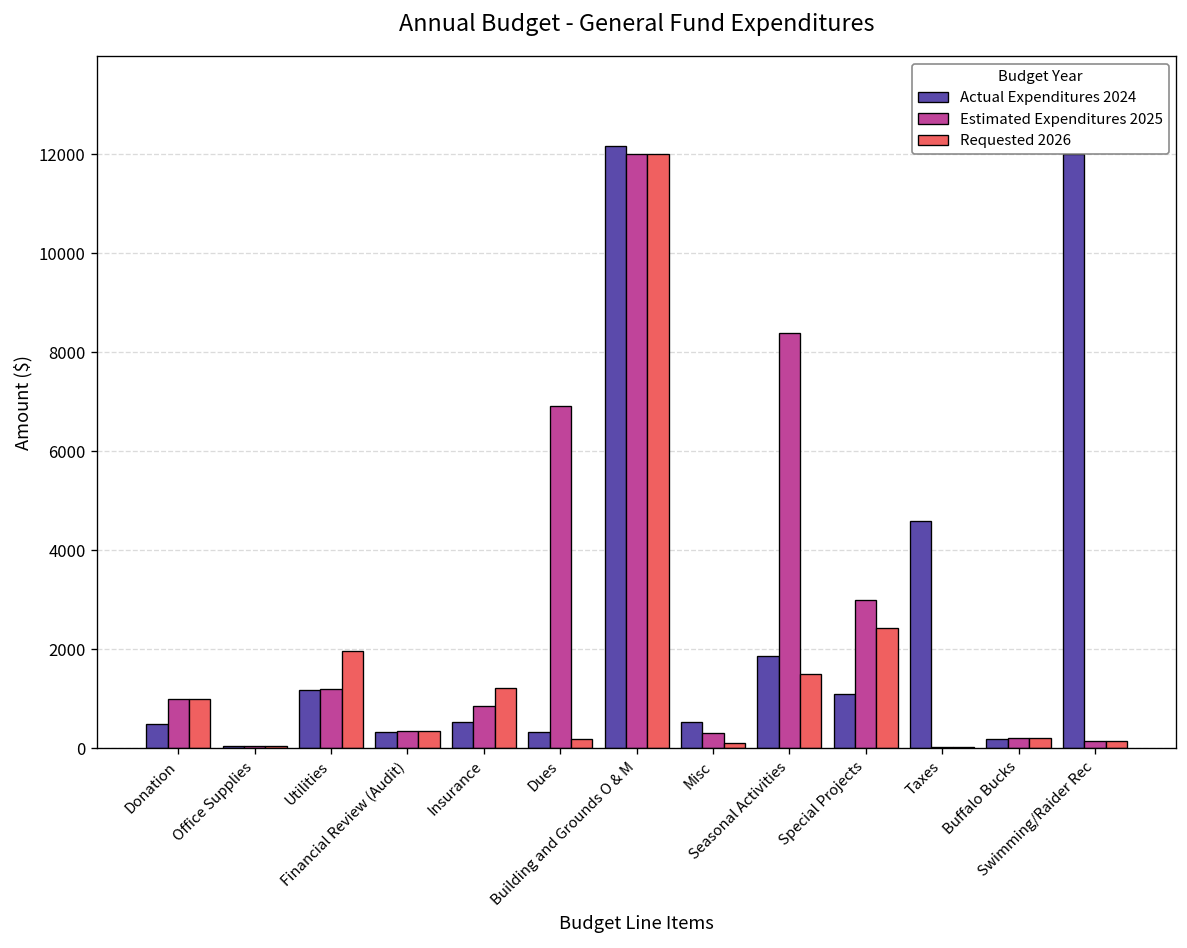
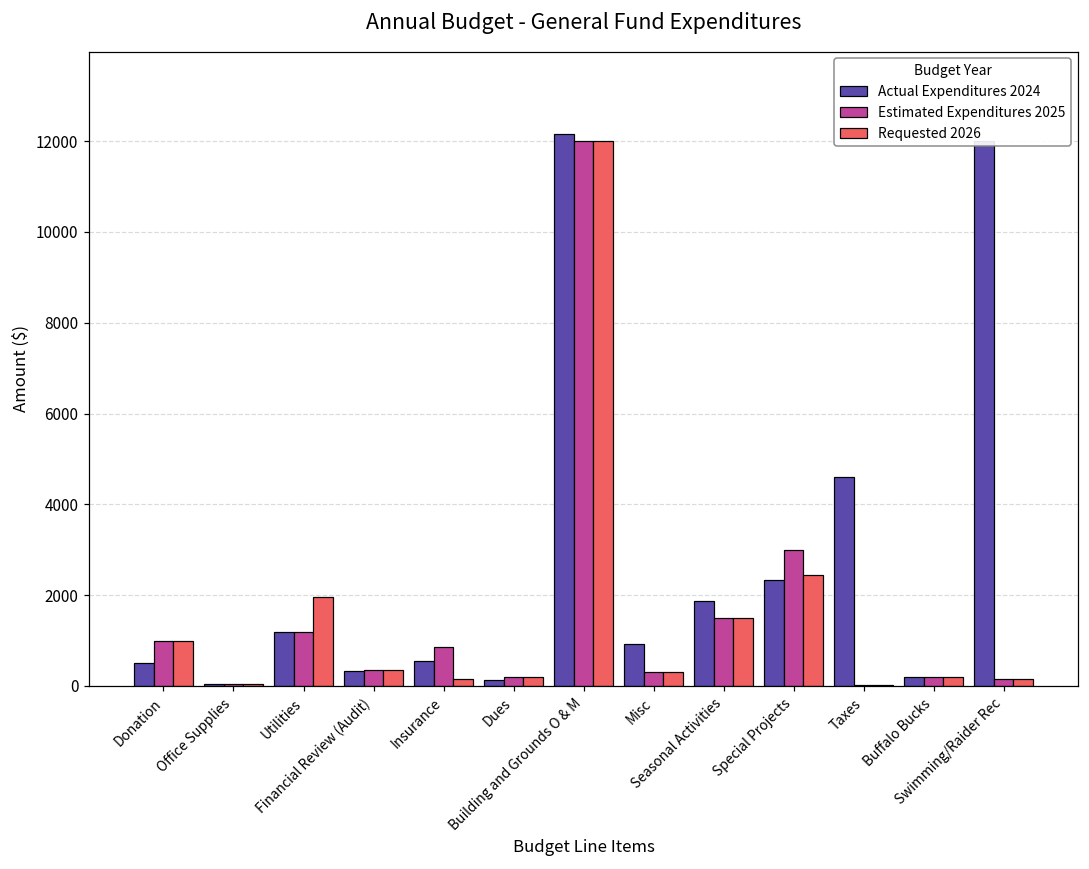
  {
    "Actual Expenditures 2024": {
      "Donation": 500,
      "Utilities": 1200,
      "Financial Review (Audit)": 300,
      "Insurance": 500,
-     "Dues": 300,
+     "Dues": 100,
      "Building and Grounds O & M": 12200,
-     "Misc": 500,
+     "Misc": 900,
      "Seasonal Activities": 1900,
-     "Special Projects": 1100,
+     "Special Projects": 2300,
      "Taxes": 4600,
      "Buffalo Bucks": 200
    },
    "Estimated Expenditures 2025": {
      "Donation": 1000,
      "Utilities": 1200,
      "Financial Review (Audit)": 400,
      "Insurance": 900,
-     "Dues": 6900,
+     "Dues": 200,
      "Building and Grounds O & M": 12000,
      "Misc": 300,
-     "Seasonal Activities": 8400,
+     "Seasonal Activities": 1500,
      "Special Projects": 3000,
      "Buffalo Bucks": 200,
      "Swimming/Raider Rec": 200
    },
    "Requested 2026": {
      "Donation": 1000,
      "Utilities": 2000,
      "Financial Review (Audit)": 400,
-     "Insurance": 1200,
+     "Insurance": 200,
      "Dues": 200,
      "Building and Grounds O & M": 12000,
-     "Misc": 100,
+     "Misc": 300,
      "Seasonal Activities": 1500,
      "Special Projects": 2400,
      "Buffalo Bucks": 200,
      "Swimming/Raider Rec": 200
    }
  }
